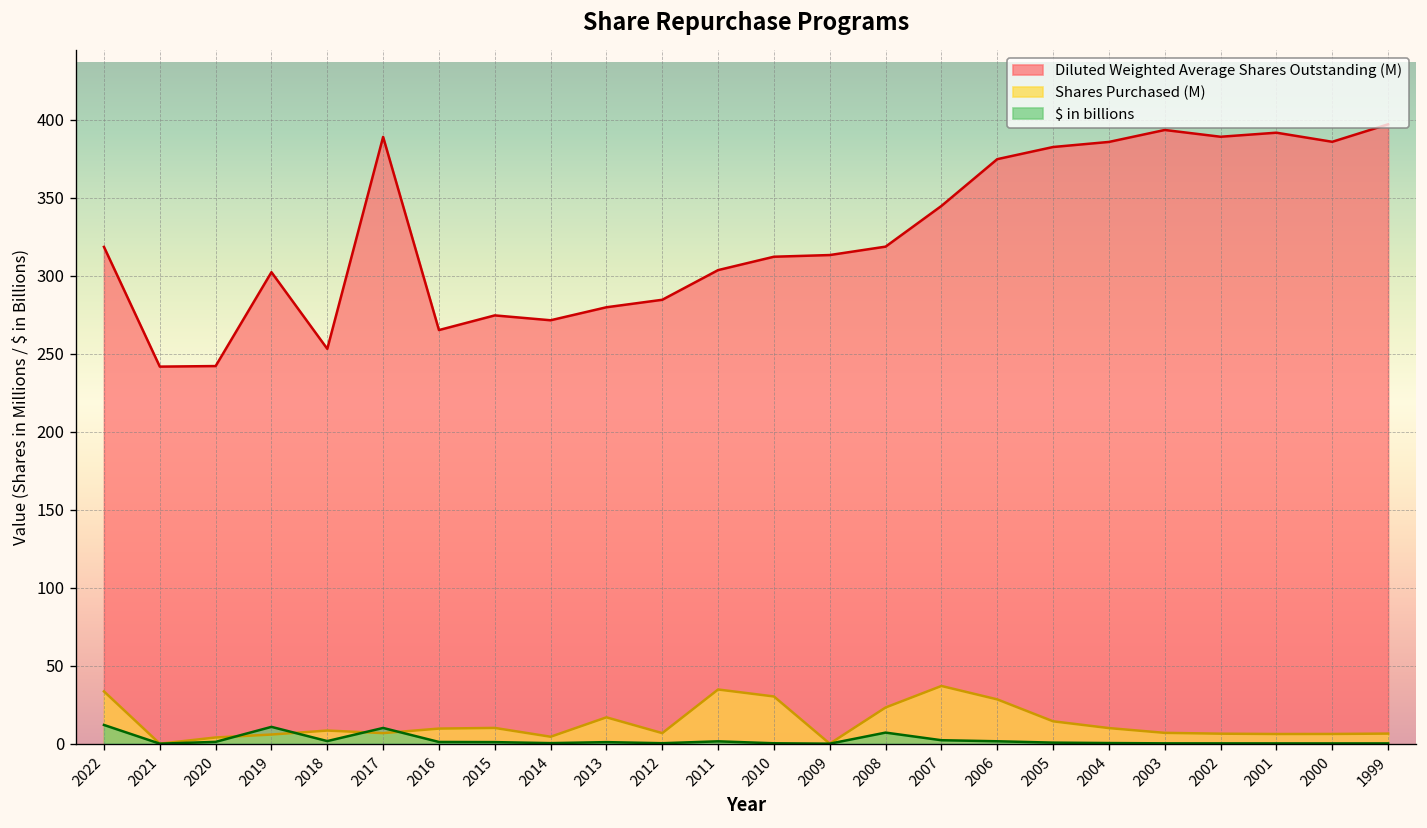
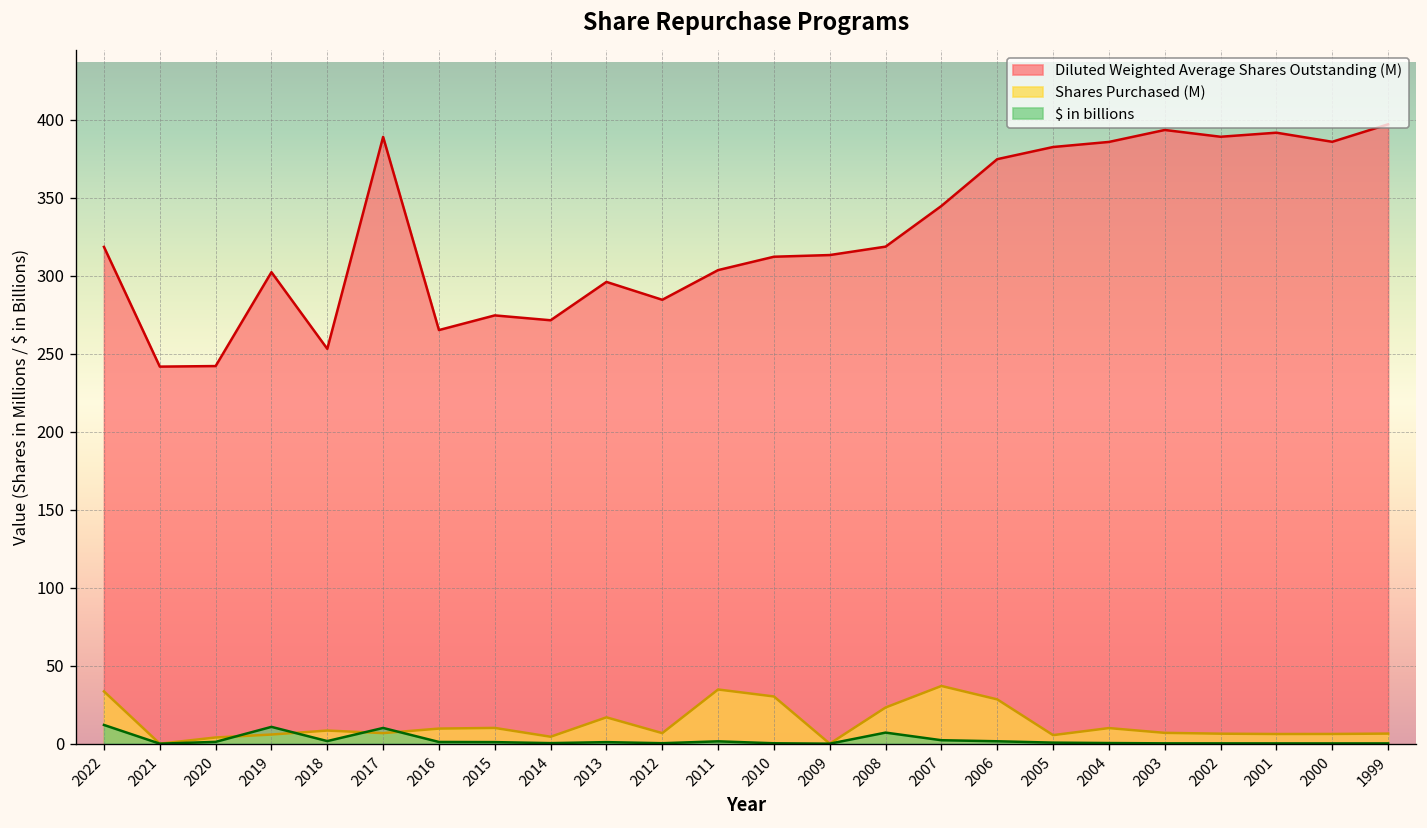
  {
    "Diluted Weighted Average Shares Outstanding (M)": {
      "2022": 319,
      "2021": 242,
      "2020": 242,
      "2019": 302,
      "2018": 253,
      "2017": 389,
      "2016": 265,
      "2015": 275,
      "2014": 271,
-     "2013": 280,
+     "2013": 296,
      "2012": 285,
      "2011": 304,
      "2010": 312,
      "2009": 313,
      "2008": 319,
      "2007": 345,
      "2006": 375,
      "2005": 383,
      "2004": 386,
      "2002": 389,
      "2001": 392,
      "2000": 386
    },
    "Shares Purchased (M)": {
      "2022": 34,
      "2020": 4,
      "2019": 6,
      "2018": 8,
      "2017": 7,
      "2016": 10,
      "2015": 10,
      "2014": 4,
      "2013": 17,
      "2012": 7,
      "2011": 35,
      "2010": 30,
      "2008": 23,
      "2007": 37,
      "2006": 28,
-     "2005": 14,
+     "2005": 5,
      "2004": 10,
      "2003": 7,
      "2002": 6,
      "2001": 6,
      "2000": 6,
      "1999": 6
    },
    "$ in billions": {
      "2022": 12,
      "2020": 1,
      "2019": 11,
      "2018": 2,
      "2017": 10,
      "2016": 1,
      "2015": 1,
      "2014": 0,
      "2013": 1,
      "2012": 0,
      "2011": 2,
      "2010": 0,
      "2008": 7,
      "2007": 2,
      "2006": 2,
      "2005": 1,
      "2004": 0,
      "2003": 0,
      "2002": 0,
      "2001": 0,
      "2000": 0,
      "1999": 0
    }
  }
